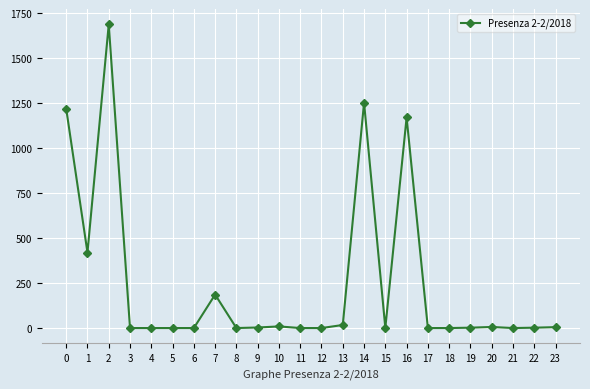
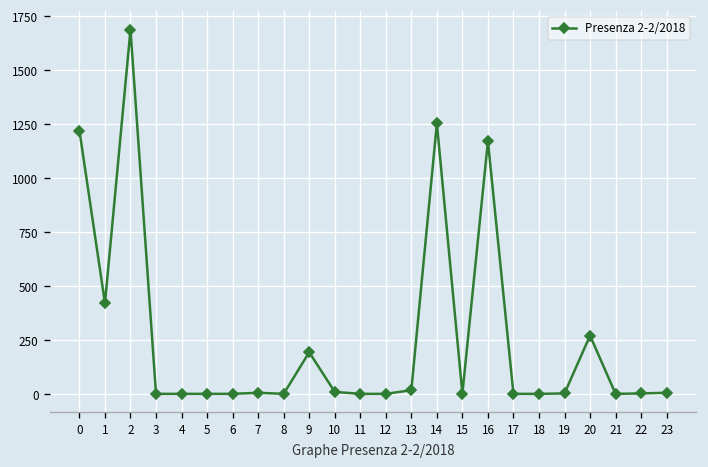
  {
    "0": 1220,
    "1": 420,
    "2": 1690,
    "3": 0,
    "4": 0,
    "5": 0,
    "6": 0,
-   "7": 190,
+   "7": 10,
    "8": 0,
-   "9": 0,
+   "9": 190,
    "10": 10,
    "11": 0,
    "12": 0,
    "13": 20,
    "14": 1250,
    "15": 0,
    "16": 1170,
    "17": 0,
    "18": 0,
    "19": 0,
-   "20": 10,
+   "20": 270,
    "21": 0,
    "22": 0,
    "23": 10
  }
